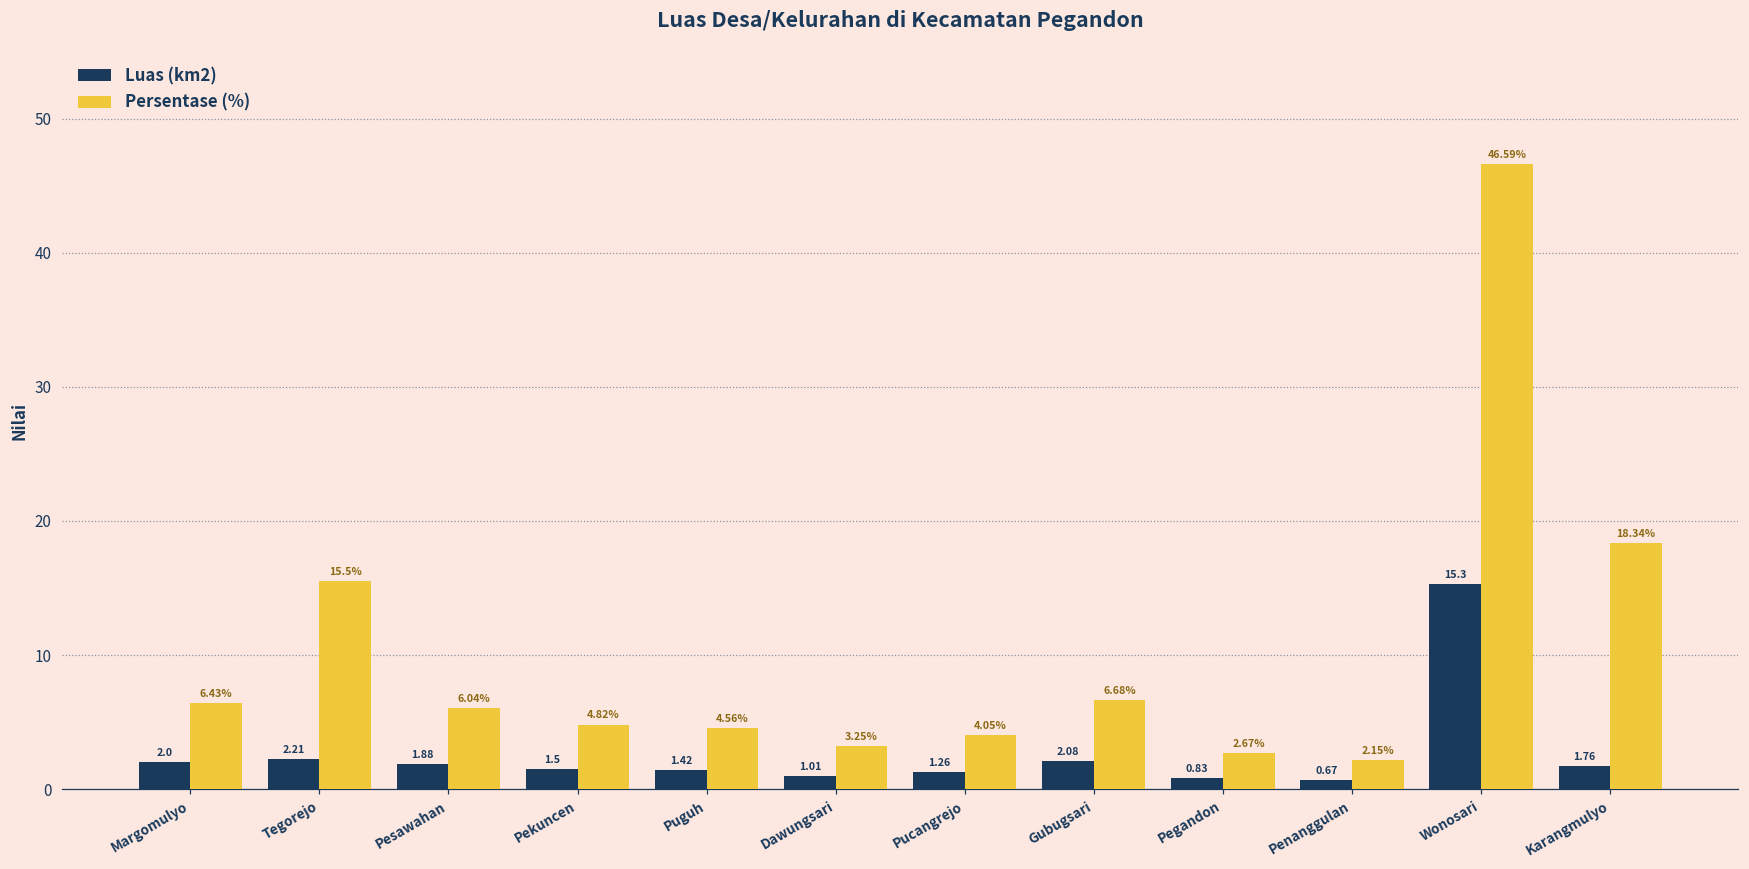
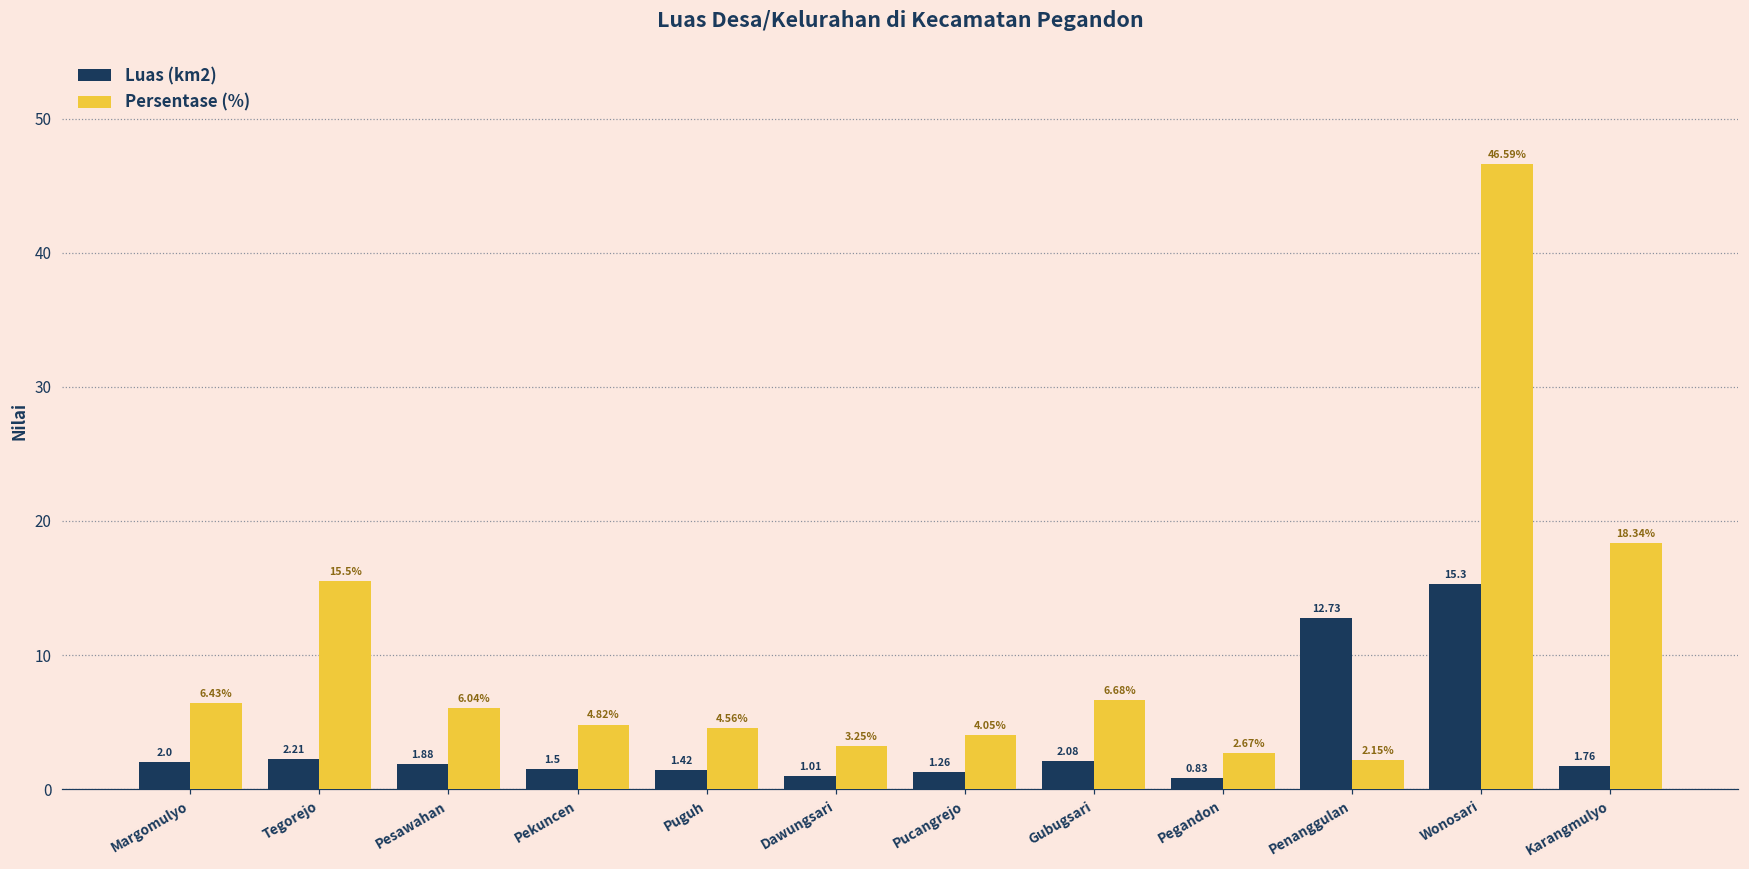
  {
    "Luas (km2)": {
      "Margomulyo": "2.0",
      "Tegorejo": "2.21",
      "Pesawahan": "1.88",
      "Pekuncen": "1.5",
      "Puguh": "1.42",
      "Dawungsari": "1.01",
      "Pucangrejo": "1.26",
      "Gubugsari": "2.08",
      "Pegandon": "0.83",
-     "Penanggulan": "0.67",
+     "Penanggulan": "12.73",
      "Wonosari": "15.3",
      "Karangmulyo": "1.76"
    },
    "Persentase (%)": {
      "Margomulyo": "6.43%",
      "Tegorejo": "15.5%",
      "Pesawahan": "6.04%",
      "Pekuncen": "4.82%",
      "Puguh": "4.56%",
      "Dawungsari": "3.25%",
      "Pucangrejo": "4.05%",
      "Gubugsari": "6.68%",
      "Pegandon": "2.67%",
      "Penanggulan": "2.15%",
      "Wonosari": "46.59%",
      "Karangmulyo": "18.34%"
    }
  }
